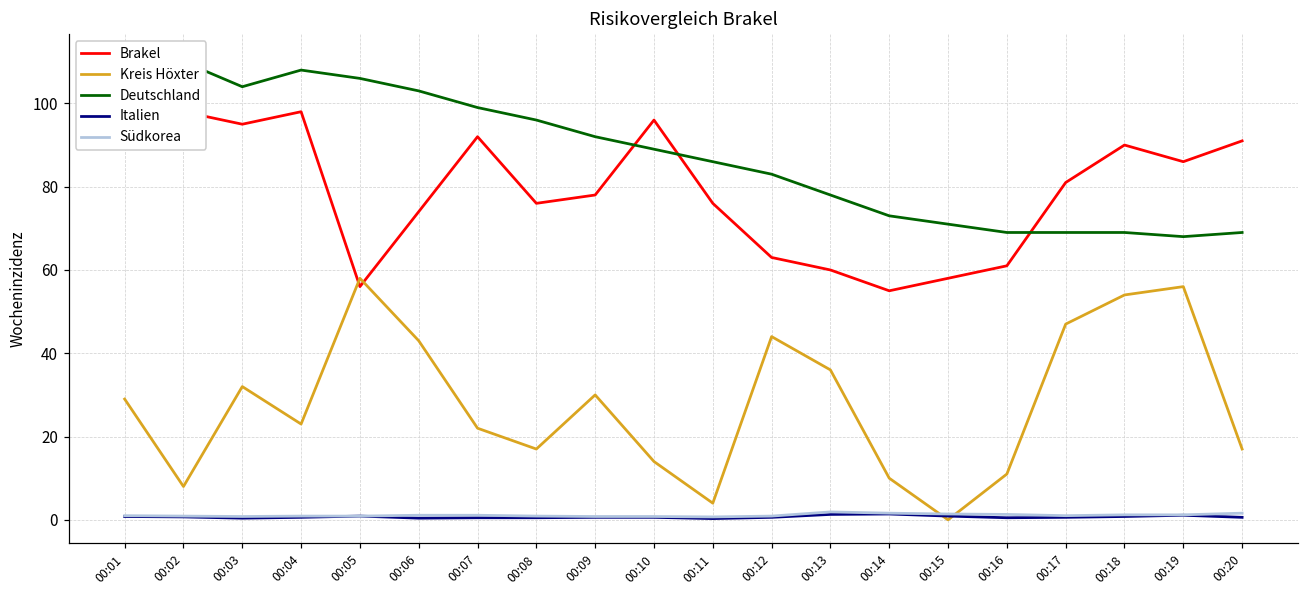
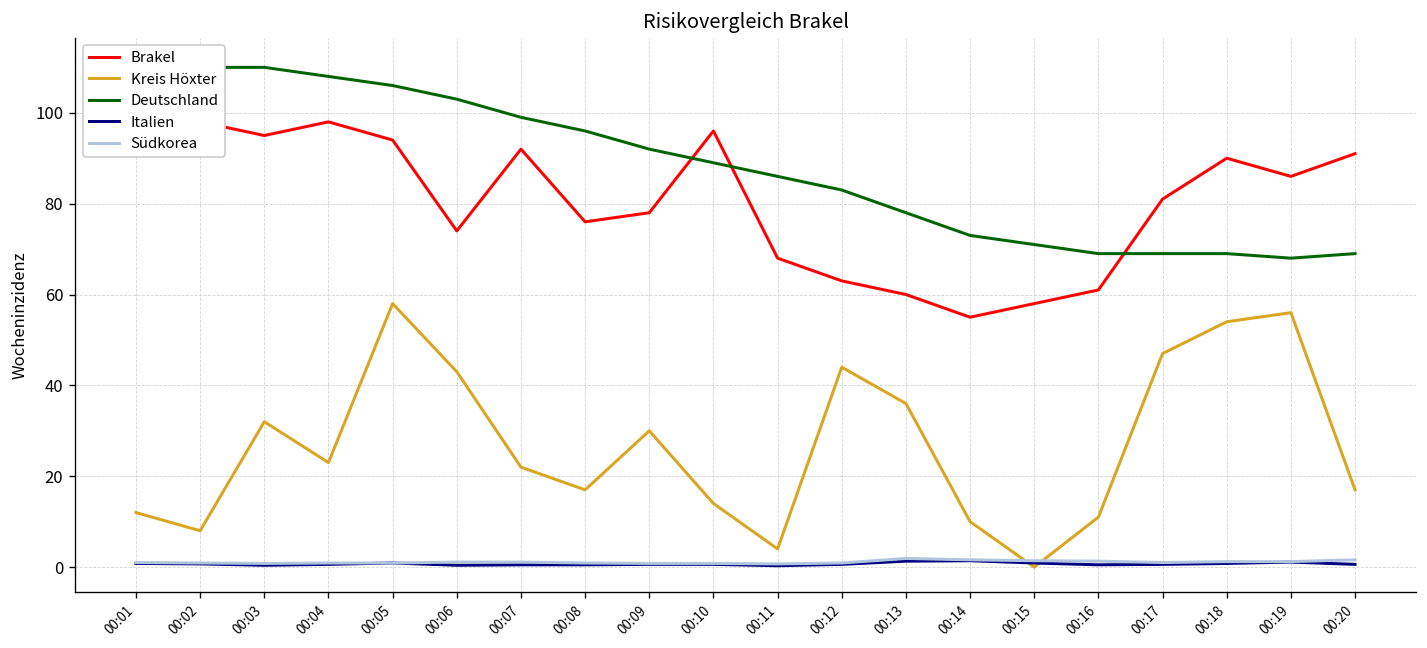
  {
    "Brakel": {
      "00:03": 95,
      "00:04": 98,
-     "00:05": 56,
+     "00:05": 94,
      "00:06": 74,
      "00:07": 92,
      "00:08": 76,
      "00:09": 78,
      "00:10": 96,
-     "00:11": 76,
+     "00:11": 68,
      "00:12": 63,
      "00:13": 60,
      "00:14": 55,
      "00:15": 58,
      "00:16": 61,
      "00:17": 81,
      "00:18": 90,
      "00:19": 86,
      "00:20": 91
    },
    "Kreis Höxter": {
-     "00:01": 29,
+     "00:01": 12,
      "00:02": 8,
      "00:03": 32,
      "00:04": 23,
      "00:05": 58,
      "00:06": 43,
      "00:07": 22,
      "00:08": 17,
      "00:09": 30,
      "00:10": 14,
      "00:11": 4,
      "00:12": 44,
      "00:13": 36,
      "00:14": 10,
      "00:15": 0,
      "00:16": 11,
      "00:17": 47,
      "00:18": 54,
      "00:19": 56,
      "00:20": 17
    },
    "Deutschland": {
-     "00:03": 104,
+     "00:03": 110,
      "00:04": 108,
      "00:05": 106,
      "00:06": 103,
      "00:07": 99,
      "00:08": 96,
      "00:09": 92,
      "00:10": 89,
      "00:11": 86,
      "00:12": 83,
      "00:13": 78,
      "00:14": 73,
      "00:15": 71,
      "00:16": 69,
      "00:17": 69,
      "00:18": 69,
      "00:19": 68,
      "00:20": 69
    },
    "Italien": {
      "00:06": 0,
      "00:16": 1,
      "00:20": 1
    },
    "Südkorea": {
      "00:06": 1,
      "00:16": 1,
      "00:20": 2
    }
  }
